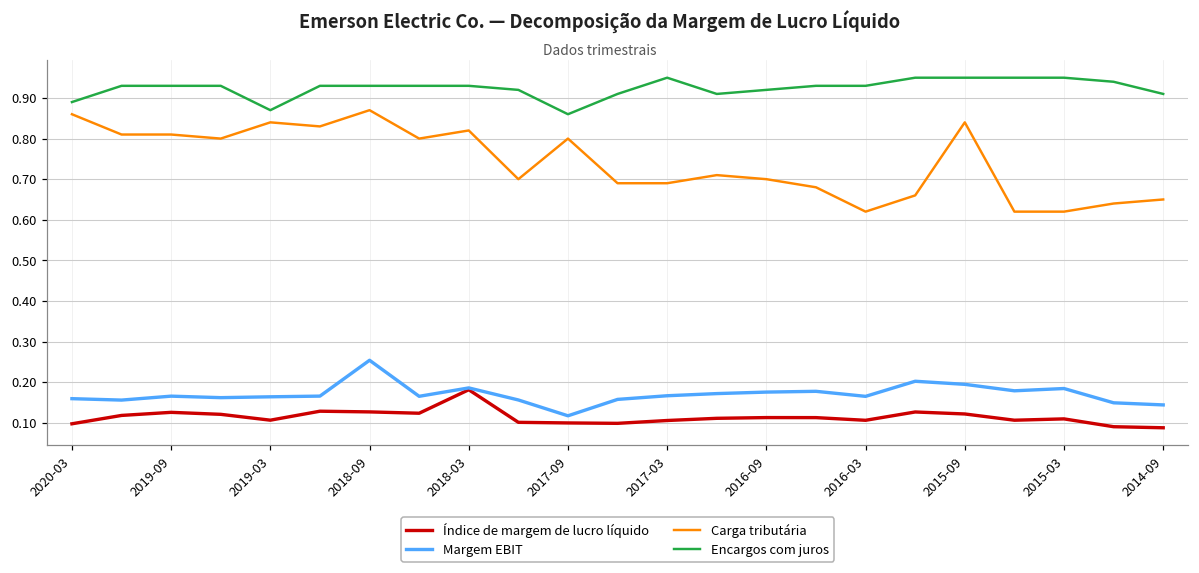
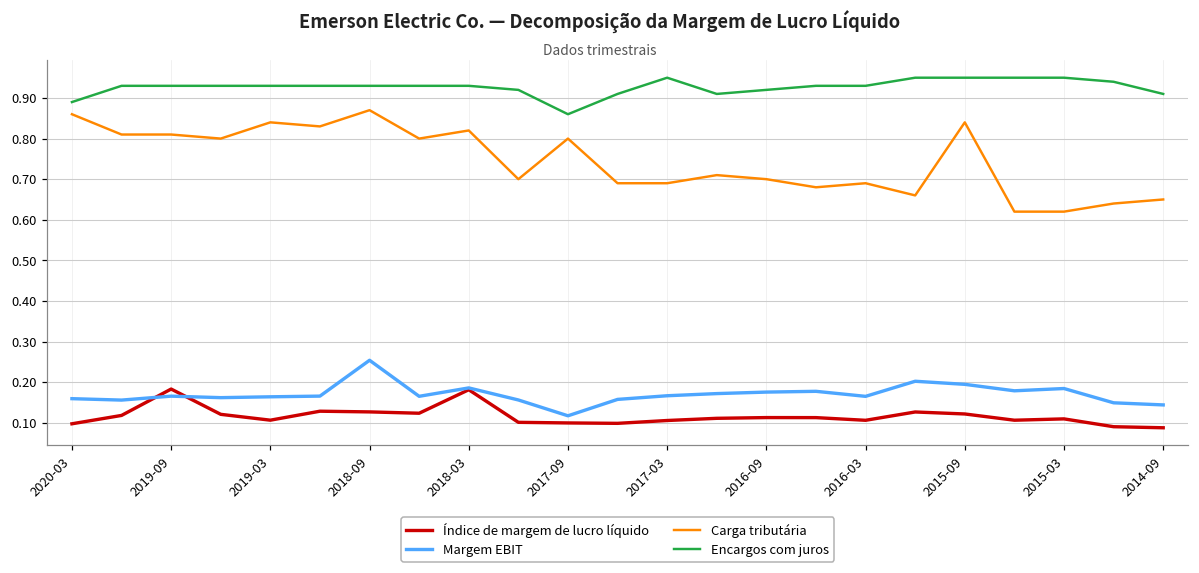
  {
    "Índice de margem de lucro líquido": {
      "2020-03": 0.10,
-     "2019-09": 0.13,
+     "2019-09": 0.18,
      "2019-03": 0.11,
      "2018-09": 0.13,
      "2017-09": 0.10,
      "2017-03": 0.11,
      "2016-09": 0.11,
      "2016-03": 0.11,
      "2015-09": 0.12,
      "2015-03": 0.11,
      "2014-09": 0.09
    },
    "Margem EBIT": {
      "2020-03": 0.16,
      "2019-09": 0.17,
      "2019-03": 0.16,
      "2018-09": 0.25,
      "2017-09": 0.12,
      "2017-03": 0.17,
      "2016-09": 0.18,
      "2016-03": 0.16,
      "2015-09": 0.19,
      "2015-03": 0.18,
      "2014-09": 0.14
    },
    "Carga tributária": {
      "2020-03": 0.86,
      "2019-09": 0.81,
      "2019-03": 0.84,
      "2018-09": 0.87,
      "2018-03": 0.82,
      "2017-09": 0.80,
      "2017-03": 0.69,
      "2016-09": 0.70,
-     "2016-03": 0.62,
+     "2016-03": 0.69,
      "2015-09": 0.84,
      "2015-03": 0.62,
      "2014-09": 0.65
    },
    "Encargos com juros": {
      "2020-03": 0.89,
      "2019-09": 0.93,
-     "2019-03": 0.87,
+     "2019-03": 0.93,
      "2018-09": 0.93,
      "2018-03": 0.93,
      "2017-09": 0.86,
      "2017-03": 0.95,
      "2016-09": 0.92,
      "2016-03": 0.93,
      "2015-09": 0.95,
      "2015-03": 0.95,
      "2014-09": 0.91
    }
  }
